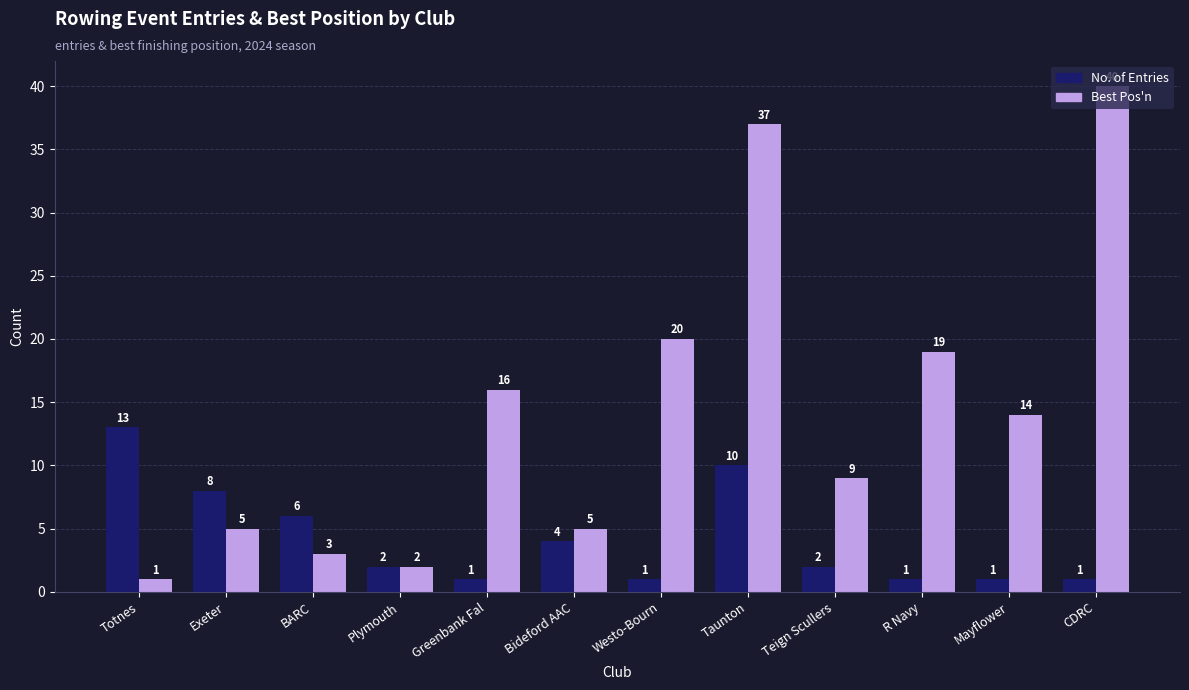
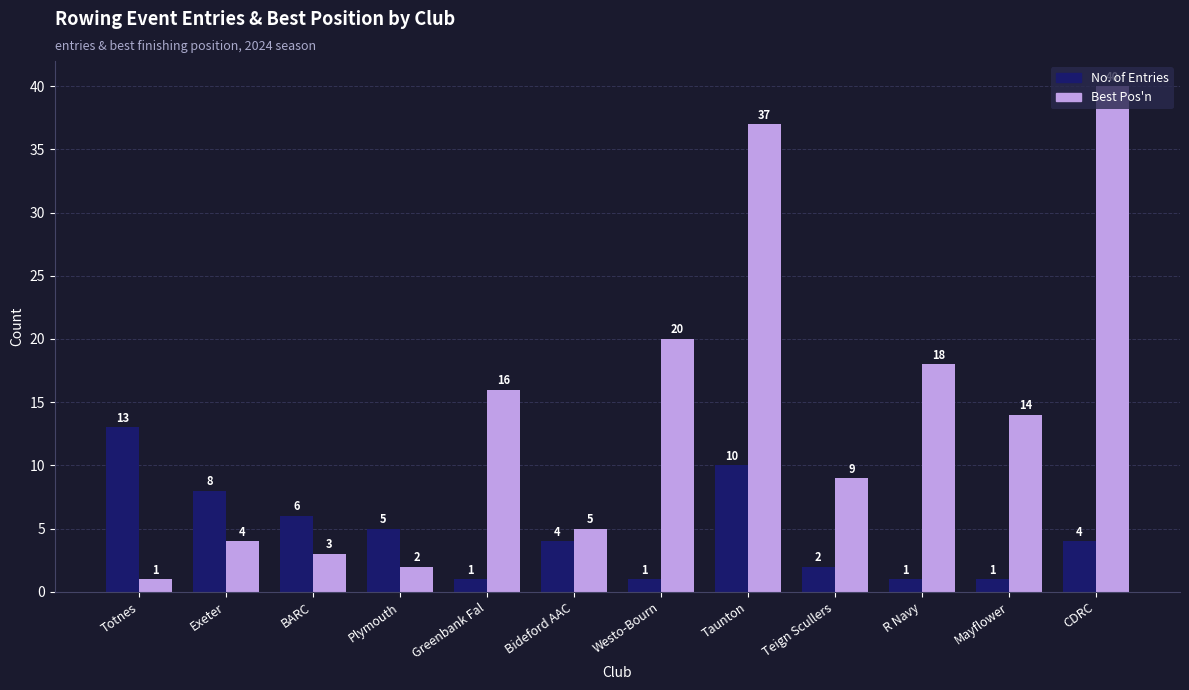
  {
    "No. of Entries": {
      "Totnes": 13,
      "Exeter": 8,
      "BARC": 6,
-     "Plymouth": 2,
+     "Plymouth": 5,
      "Greenbank Fal": 1,
      "Bideford AAC": 4,
      "Westo-Bourn": 1,
      "Taunton": 10,
      "Teign Scullers": 2,
      "R Navy": 1,
      "Mayflower": 1,
-     "CDRC": 1
+     "CDRC": 4
    },
    "Best Pos'n": {
      "Totnes": 1,
-     "Exeter": 5,
+     "Exeter": 4,
      "BARC": 3,
      "Plymouth": 2,
      "Greenbank Fal": 16,
      "Bideford AAC": 5,
      "Westo-Bourn": 20,
      "Taunton": 37,
      "Teign Scullers": 9,
-     "R Navy": 19,
+     "R Navy": 18,
      "Mayflower": 14
    }
  }
